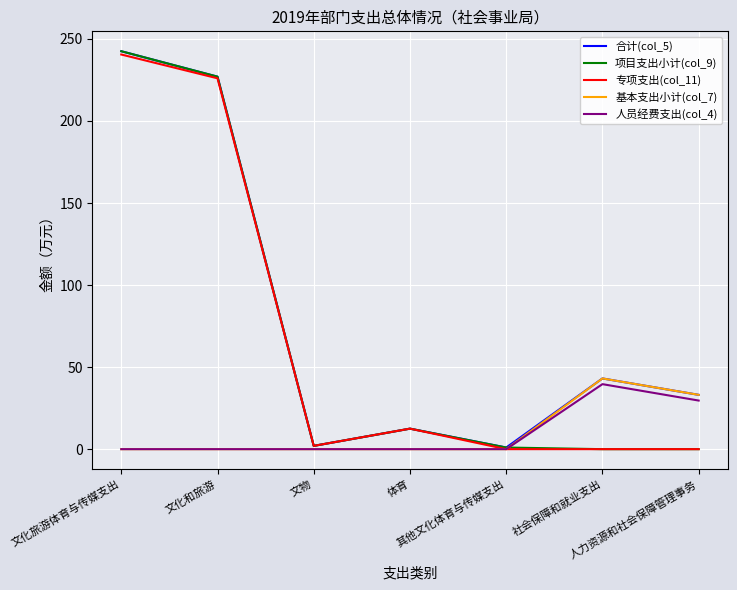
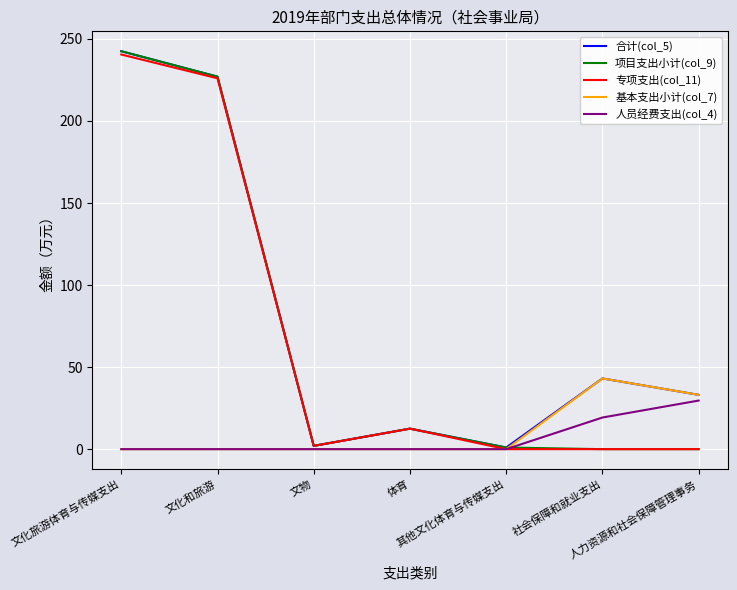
  {
    "专项支出(col_11)": {
      "文化旅游体育与传媒支出": 241
    },
    "人员经费支出(col_4)": {
-     "社会保障和就业支出": 40,
+     "社会保障和就业支出": 19,
      "人力资源和社会保障管理事务": 30
    }
  }
